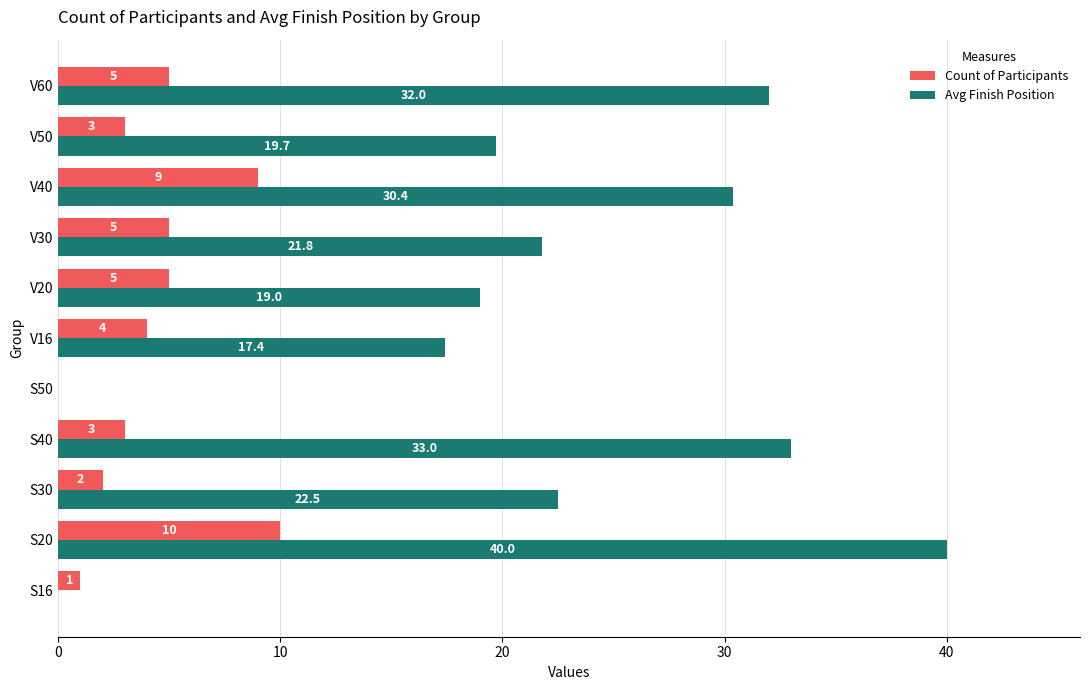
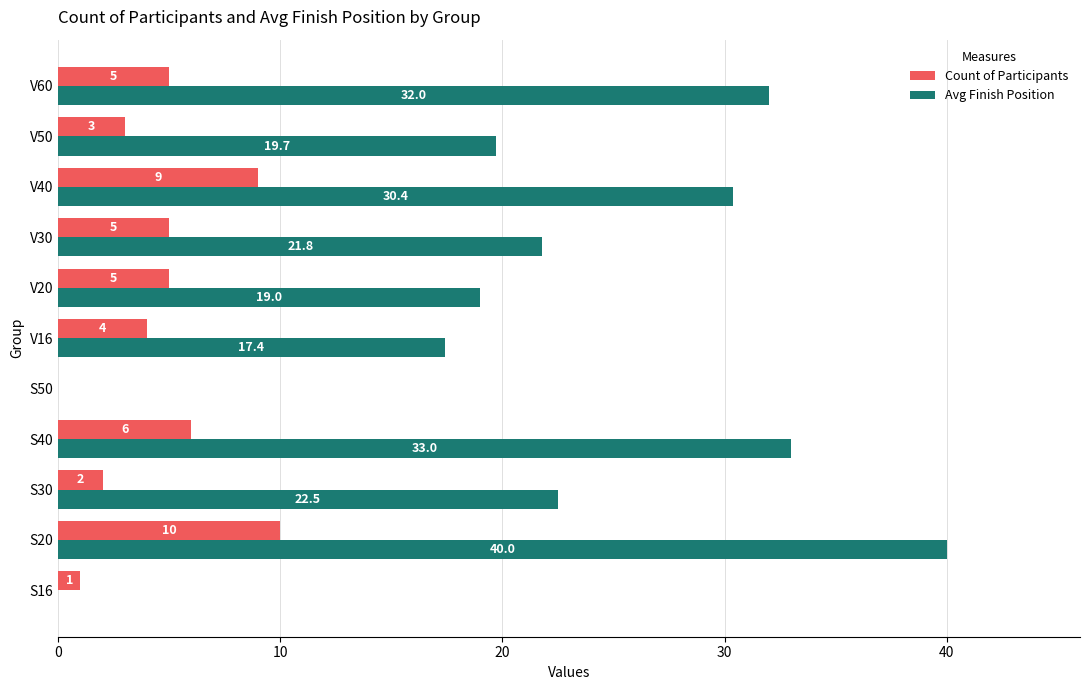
  {
    "Count of Participants": {
      "V60": 5,
      "V50": 3,
      "V40": 9,
      "V30": 5,
      "V20": 5,
      "V16": 4,
-     "S40": 3,
+     "S40": 6,
      "S30": 2,
      "S20": 10,
      "S16": 1
    },
    "Avg Finish Position": {
      "V60": 32.0,
      "V50": 19.7,
      "V40": 30.4,
      "V30": 21.8,
      "V20": 19.0,
      "V16": 17.4,
      "S40": 33.0,
      "S30": 22.5,
      "S20": 40.0
    }
  }
